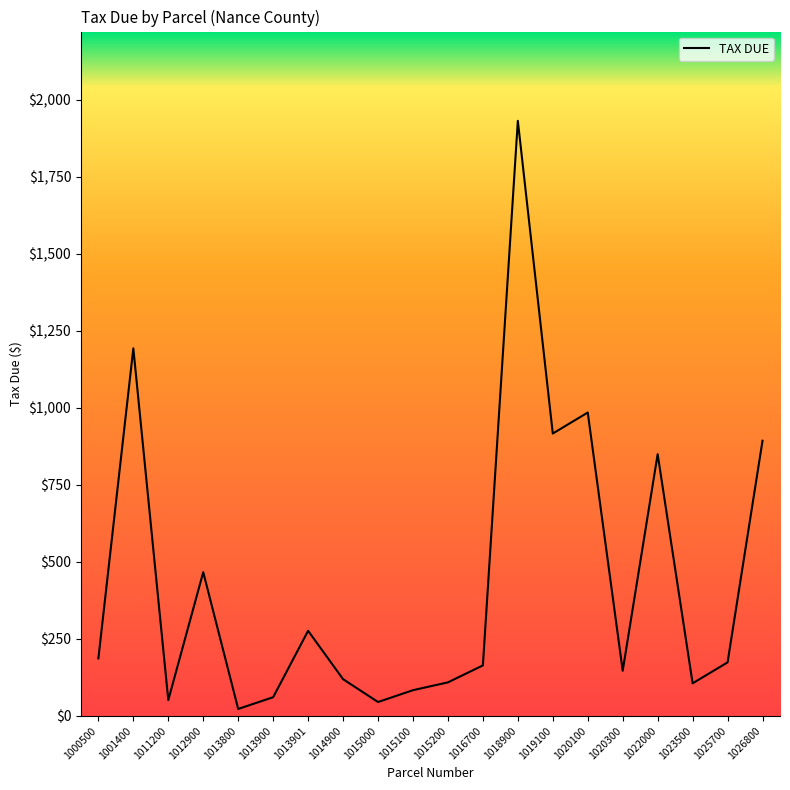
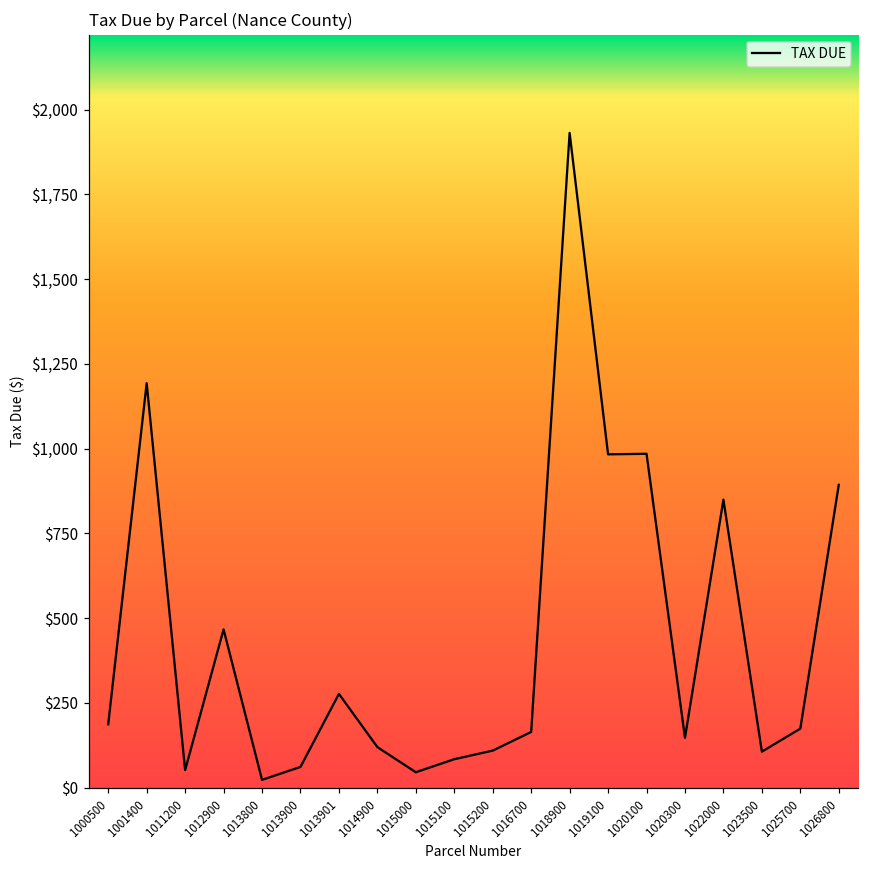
  {
    "1000500": "$190",
    "1001400": "$1,190",
    "1011200": "$50",
    "1012900": "$470",
    "1013800": "$20",
    "1013900": "$60",
    "1013901": "$280",
    "1014900": "$120",
    "1015000": "$50",
    "1015100": "$80",
    "1015200": "$110",
    "1016700": "$160",
    "1018900": "$1,930",
-   "1019100": "$920",
+   "1019100": "$980",
    "1020100": "$980",
    "1020300": "$150",
    "1022000": "$850",
    "1023500": "$110",
    "1025700": "$170",
    "1026800": "$890"
  }
